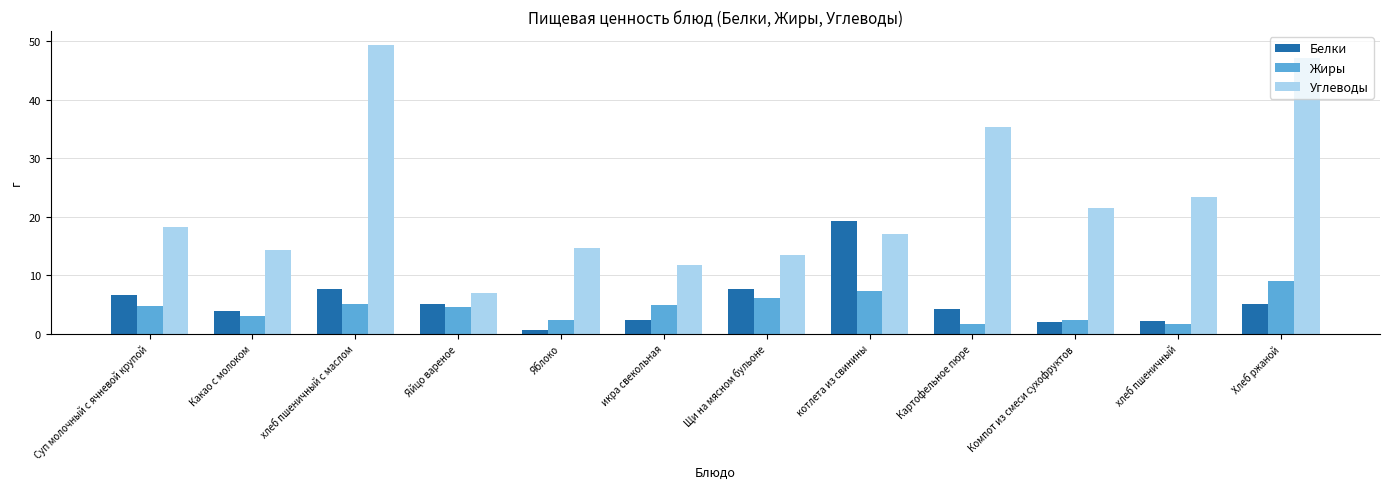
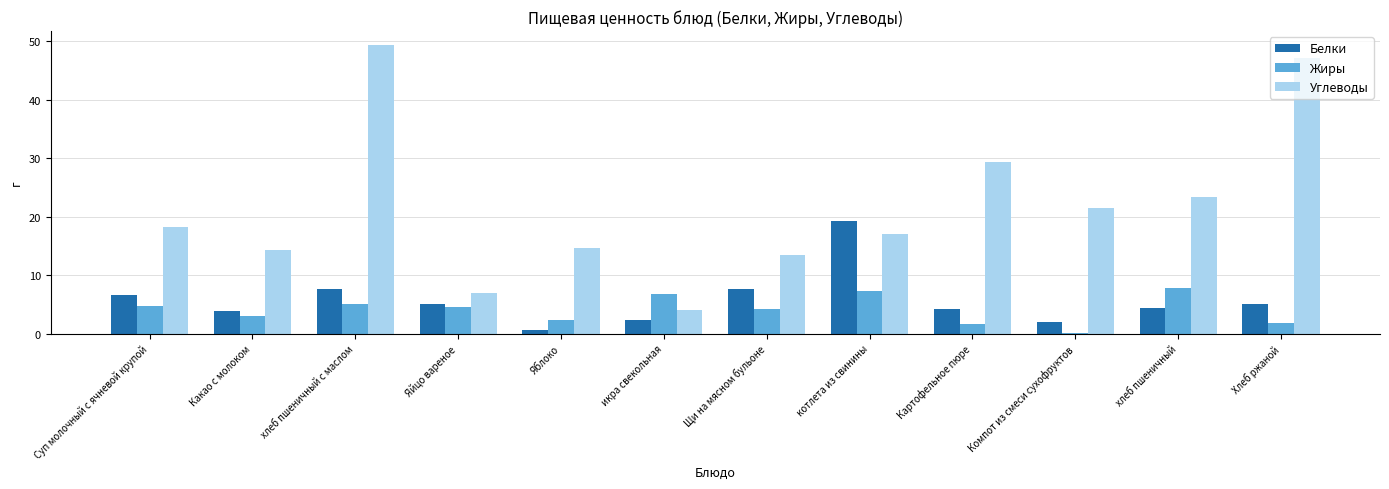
  {
    "Белки": {
      "Суп молочный с ячневой крупой": 7,
      "Какао с молоком": 4,
      "хлеб пшеничный с маслом": 8,
      "Яйцо вареное": 5,
      "Яблоко": 1,
      "икра свекольная": 2,
      "Щи на мясном бульоне": 8,
      "котлета из свинины": 19,
      "Картофельное пюре": 4,
      "Компот из смеси сухофруктов": 2,
-     "хлеб пшеничный": 2,
+     "хлеб пшеничный": 4,
      "Хлеб ржаной": 5
    },
    "Жиры": {
      "Суп молочный с ячневой крупой": 5,
      "Какао с молоком": 3,
      "хлеб пшеничный с маслом": 5,
      "Яйцо вареное": 5,
      "Яблоко": 2,
-     "икра свекольная": 5,
-     "Щи на мясном бульоне": 6,
+     "икра свекольная": 7,
+     "Щи на мясном бульоне": 4,
      "котлета из свинины": 7,
      "Картофельное пюре": 2,
-     "Компот из смеси сухофруктов": 2,
-     "хлеб пшеничный": 2,
-     "Хлеб ржаной": 9
+     "Компот из смеси сухофруктов": 0,
+     "хлеб пшеничный": 8,
+     "Хлеб ржаной": 2
    },
    "Углеводы": {
      "Суп молочный с ячневой крупой": 18,
      "Какао с молоком": 14,
      "хлеб пшеничный с маслом": 49,
      "Яйцо вареное": 7,
      "Яблоко": 15,
-     "икра свекольная": 12,
+     "икра свекольная": 4,
      "Щи на мясном бульоне": 14,
      "котлета из свинины": 17,
-     "Картофельное пюре": 35,
+     "Картофельное пюре": 29,
      "Компот из смеси сухофруктов": 21,
      "хлеб пшеничный": 23
    }
  }
